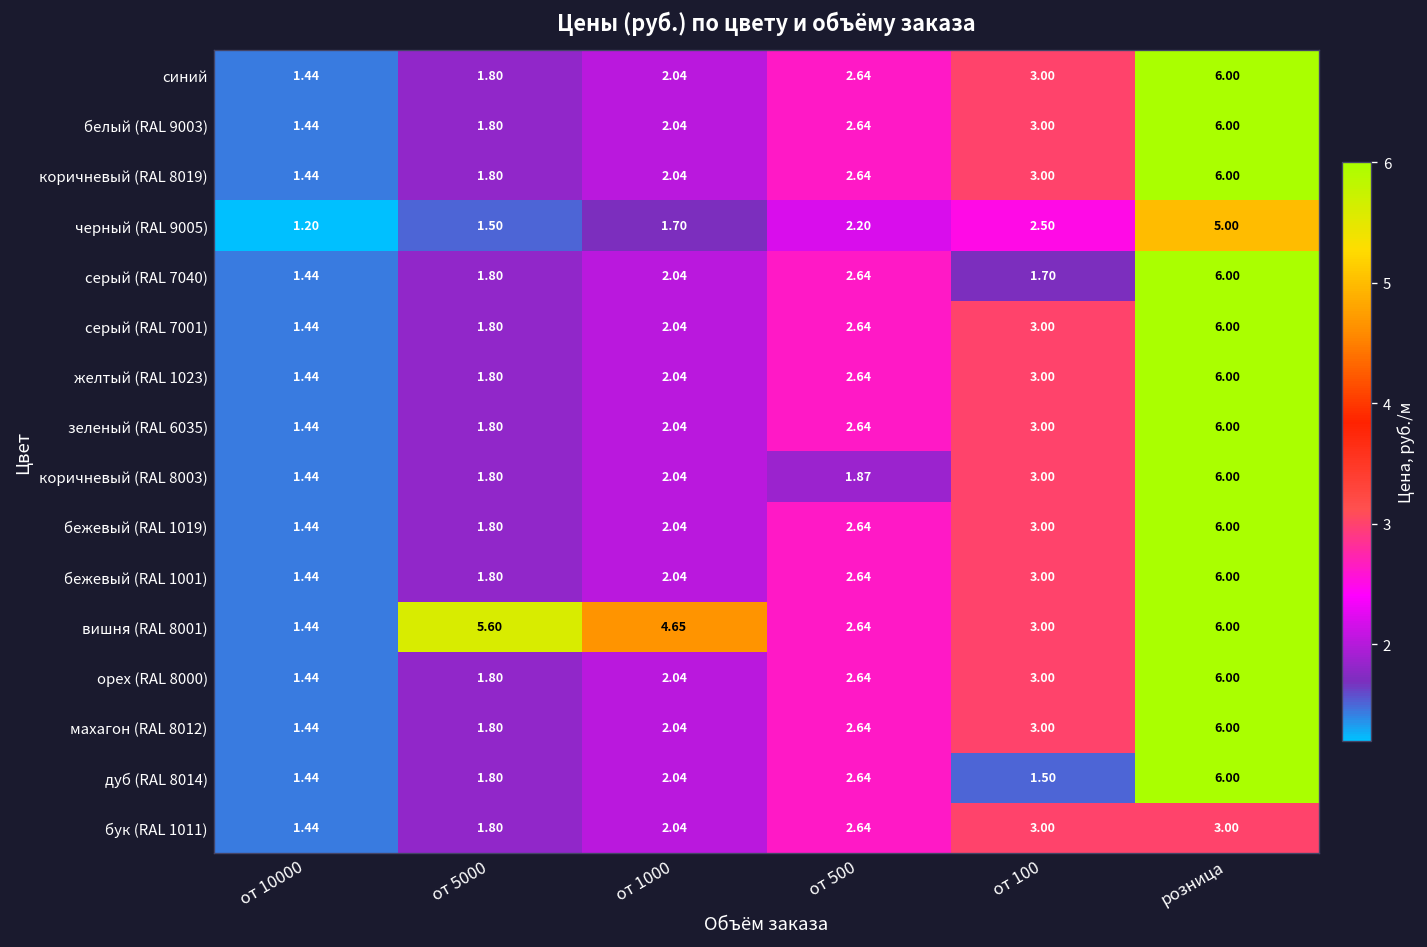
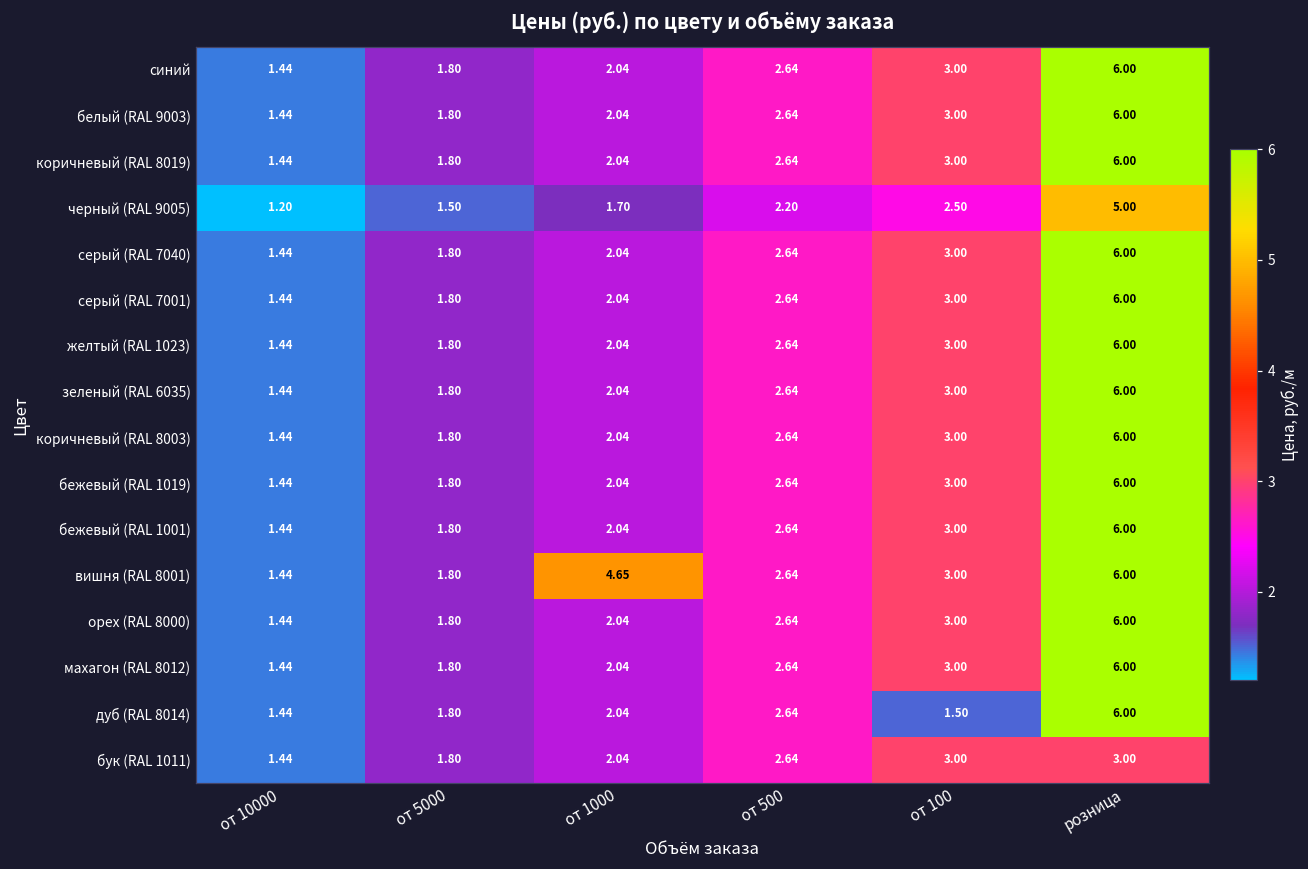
  {
    "синий": {
      "от 10000": 1.44,
      "от 5000": 1.80,
      "от 1000": 2.04,
      "от 500": 2.64,
      "от 100": 3.00,
      "розница": 6.00
    },
    "белый (RAL 9003)": {
      "от 10000": 1.44,
      "от 5000": 1.80,
      "от 1000": 2.04,
      "от 500": 2.64,
      "от 100": 3.00,
      "розница": 6.00
    },
    "коричневый (RAL 8019)": {
      "от 10000": 1.44,
      "от 5000": 1.80,
      "от 1000": 2.04,
      "от 500": 2.64,
      "от 100": 3.00,
      "розница": 6.00
    },
    "черный (RAL 9005)": {
      "от 10000": 1.20,
      "от 5000": 1.50,
      "от 1000": 1.70,
      "от 500": 2.20,
      "от 100": 2.50,
      "розница": 5.00
    },
    "серый (RAL 7040)": {
      "от 10000": 1.44,
      "от 5000": 1.80,
      "от 1000": 2.04,
      "от 500": 2.64,
-     "от 100": 1.70,
+     "от 100": 3.00,
      "розница": 6.00
    },
    "серый (RAL 7001)": {
      "от 10000": 1.44,
      "от 5000": 1.80,
      "от 1000": 2.04,
      "от 500": 2.64,
      "от 100": 3.00,
      "розница": 6.00
    },
    "желтый (RAL 1023)": {
      "от 10000": 1.44,
      "от 5000": 1.80,
      "от 1000": 2.04,
      "от 500": 2.64,
      "от 100": 3.00,
      "розница": 6.00
    },
    "зеленый (RAL 6035)": {
      "от 10000": 1.44,
      "от 5000": 1.80,
      "от 1000": 2.04,
      "от 500": 2.64,
      "от 100": 3.00,
      "розница": 6.00
    },
    "коричневый (RAL 8003)": {
      "от 10000": 1.44,
      "от 5000": 1.80,
      "от 1000": 2.04,
-     "от 500": 1.87,
+     "от 500": 2.64,
      "от 100": 3.00,
      "розница": 6.00
    },
    "бежевый (RAL 1019)": {
      "от 10000": 1.44,
      "от 5000": 1.80,
      "от 1000": 2.04,
      "от 500": 2.64,
      "от 100": 3.00,
      "розница": 6.00
    },
    "бежевый (RAL 1001)": {
      "от 10000": 1.44,
      "от 5000": 1.80,
      "от 1000": 2.04,
      "от 500": 2.64,
      "от 100": 3.00,
      "розница": 6.00
    },
    "вишня (RAL 8001)": {
      "от 10000": 1.44,
-     "от 5000": 5.60,
+     "от 5000": 1.80,
      "от 1000": 4.65,
      "от 500": 2.64,
      "от 100": 3.00,
      "розница": 6.00
    },
    "орех (RAL 8000)": {
      "от 10000": 1.44,
      "от 5000": 1.80,
      "от 1000": 2.04,
      "от 500": 2.64,
      "от 100": 3.00,
      "розница": 6.00
    },
    "махагон (RAL 8012)": {
      "от 10000": 1.44,
      "от 5000": 1.80,
      "от 1000": 2.04,
      "от 500": 2.64,
      "от 100": 3.00,
      "розница": 6.00
    },
    "дуб (RAL 8014)": {
      "от 10000": 1.44,
      "от 5000": 1.80,
      "от 1000": 2.04,
      "от 500": 2.64,
      "от 100": 1.50,
      "розница": 6.00
    },
    "бук (RAL 1011)": {
      "от 10000": 1.44,
      "от 5000": 1.80,
      "от 1000": 2.04,
      "от 500": 2.64,
      "от 100": 3.00,
      "розница": 3.00
    }
  }
